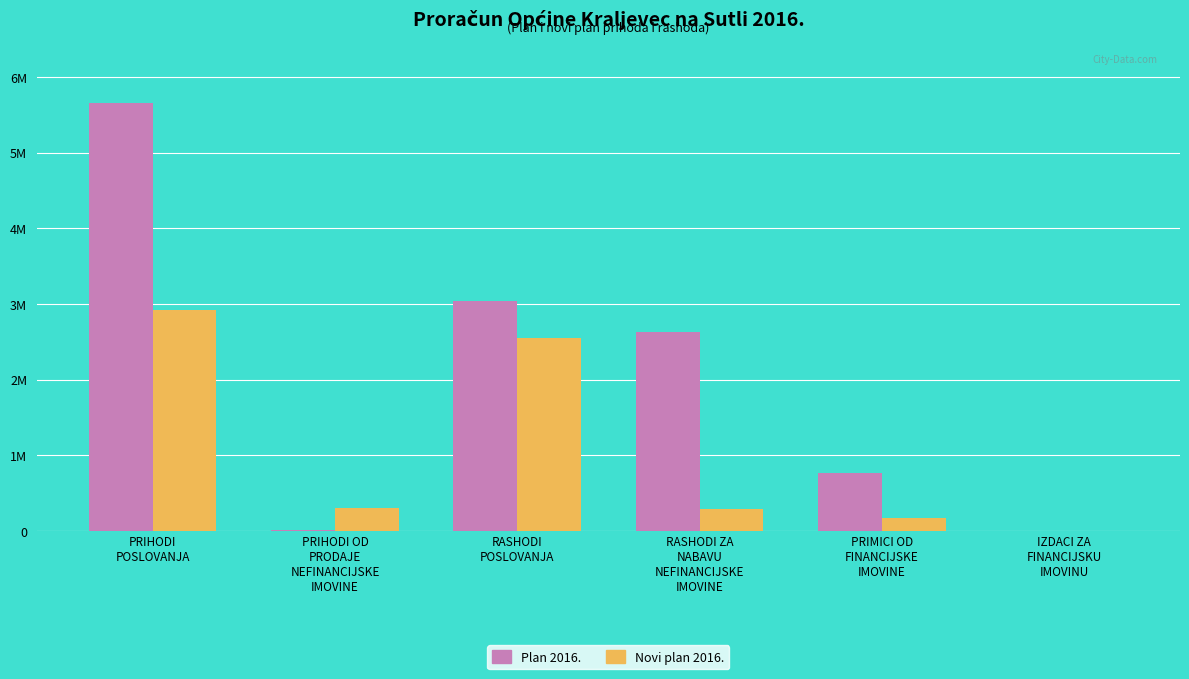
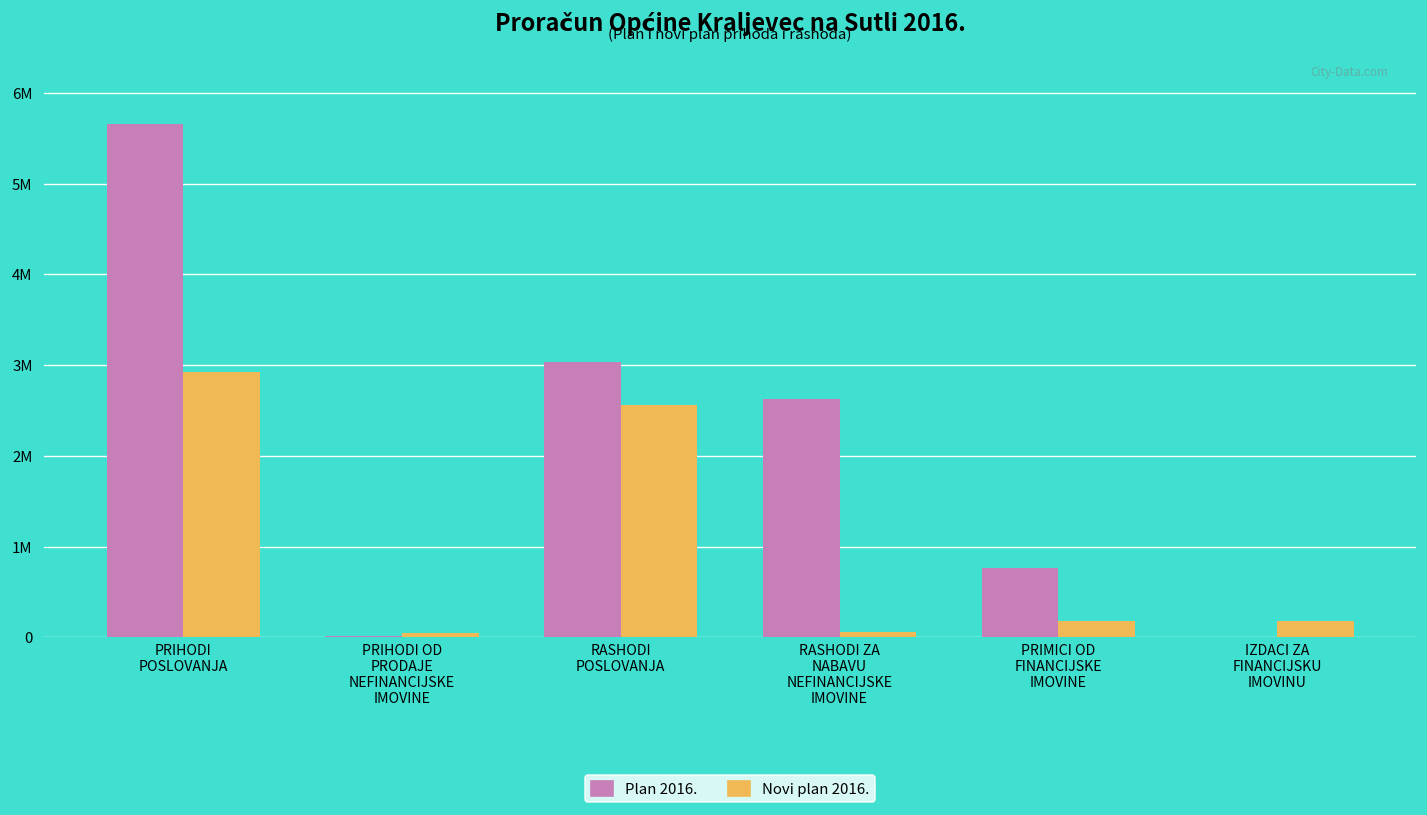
  {
    "Plan 2016.": {
      "PRIHODI POSLOVANJA": 5700000,
      "RASHODI POSLOVANJA": 3000000,
      "RASHODI ZA NABAVU NEFINANCIJSKE IMOVINE": 2600000,
      "PRIMICI OD FINANCIJSKE IMOVINE": 800000,
      "IZDACI ZA FINANCIJSKU IMOVINU": 0
    },
    "Novi plan 2016.": {
      "PRIHODI POSLOVANJA": 2900000,
-     "PRIHODI OD PRODAJE NEFINANCIJSKE IMOVINE": 300000,
+     "PRIHODI OD PRODAJE NEFINANCIJSKE IMOVINE": 100000,
      "RASHODI POSLOVANJA": 2600000,
-     "RASHODI ZA NABAVU NEFINANCIJSKE IMOVINE": 300000,
+     "RASHODI ZA NABAVU NEFINANCIJSKE IMOVINE": 100000,
      "PRIMICI OD FINANCIJSKE IMOVINE": 200000,
-     "IZDACI ZA FINANCIJSKU IMOVINU": 0
+     "IZDACI ZA FINANCIJSKU IMOVINU": 200000
    }
  }
